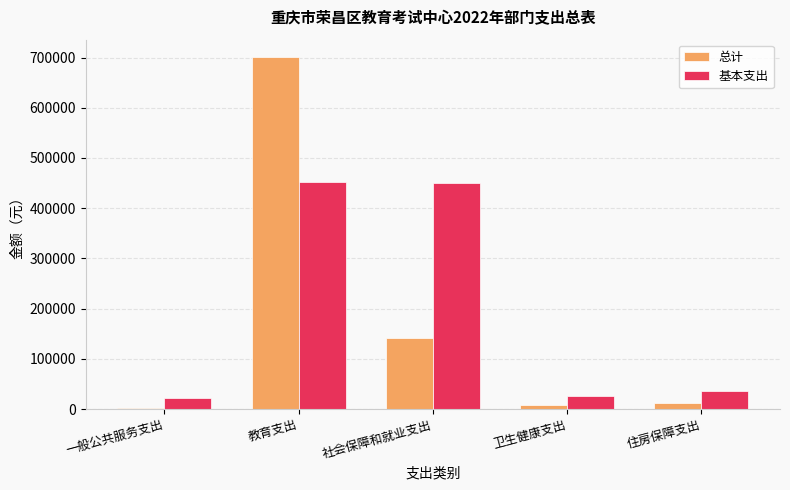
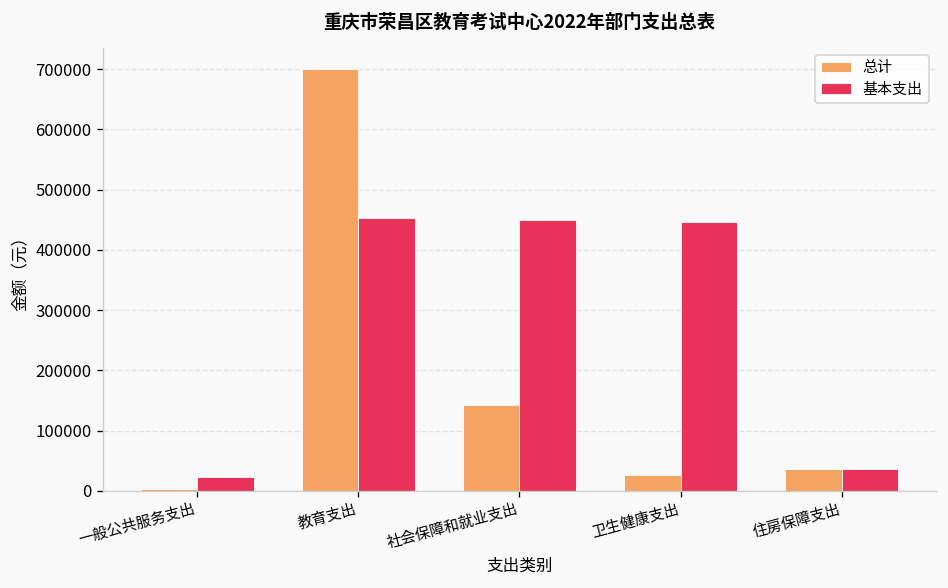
  {
    "总计": {
      "教育支出": 700000,
      "社会保障和就业支出": 140000,
-     "卫生健康支出": 10000,
-     "住房保障支出": 10000
+     "卫生健康支出": 30000,
+     "住房保障支出": 40000
    },
    "基本支出": {
      "一般公共服务支出": 20000,
      "教育支出": 450000,
      "社会保障和就业支出": 450000,
-     "卫生健康支出": 30000,
+     "卫生健康支出": 450000,
      "住房保障支出": 40000
    }
  }
